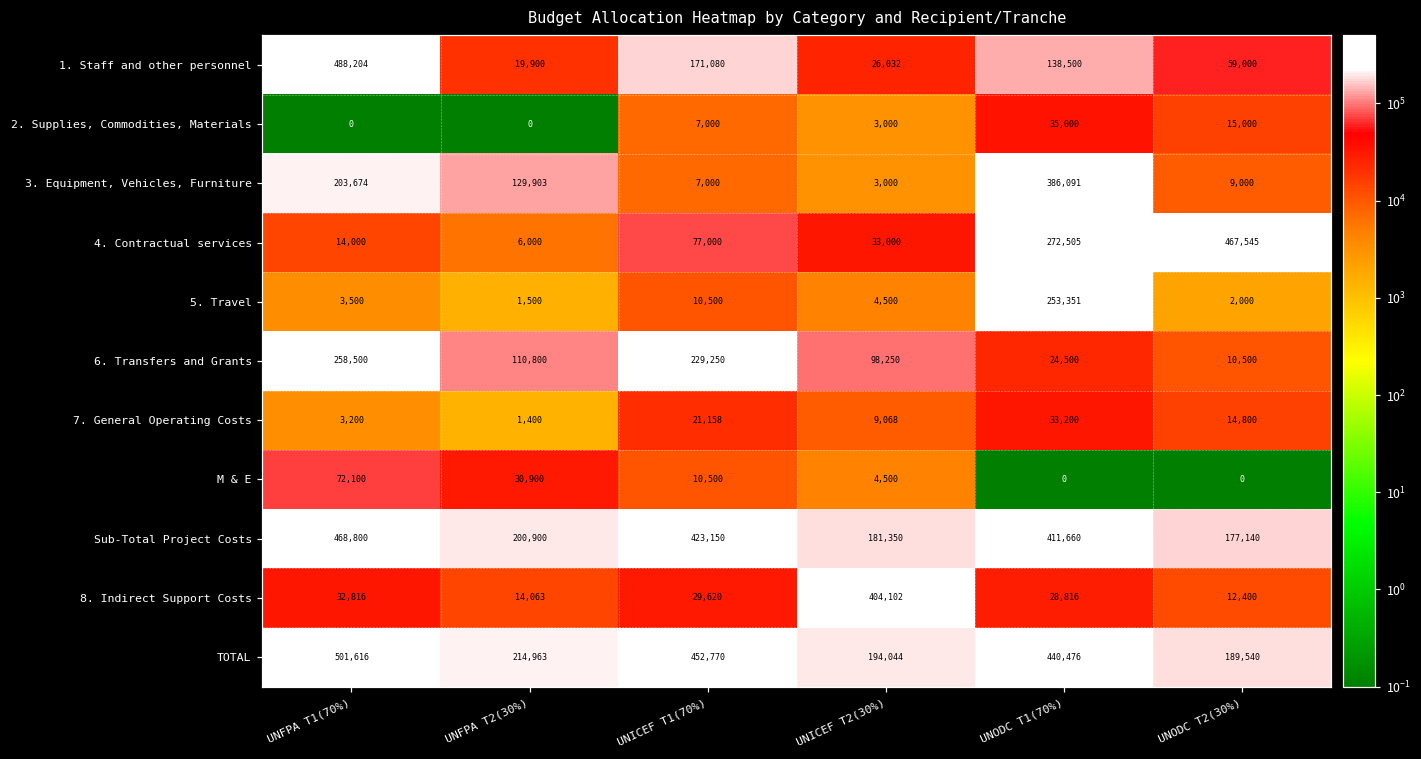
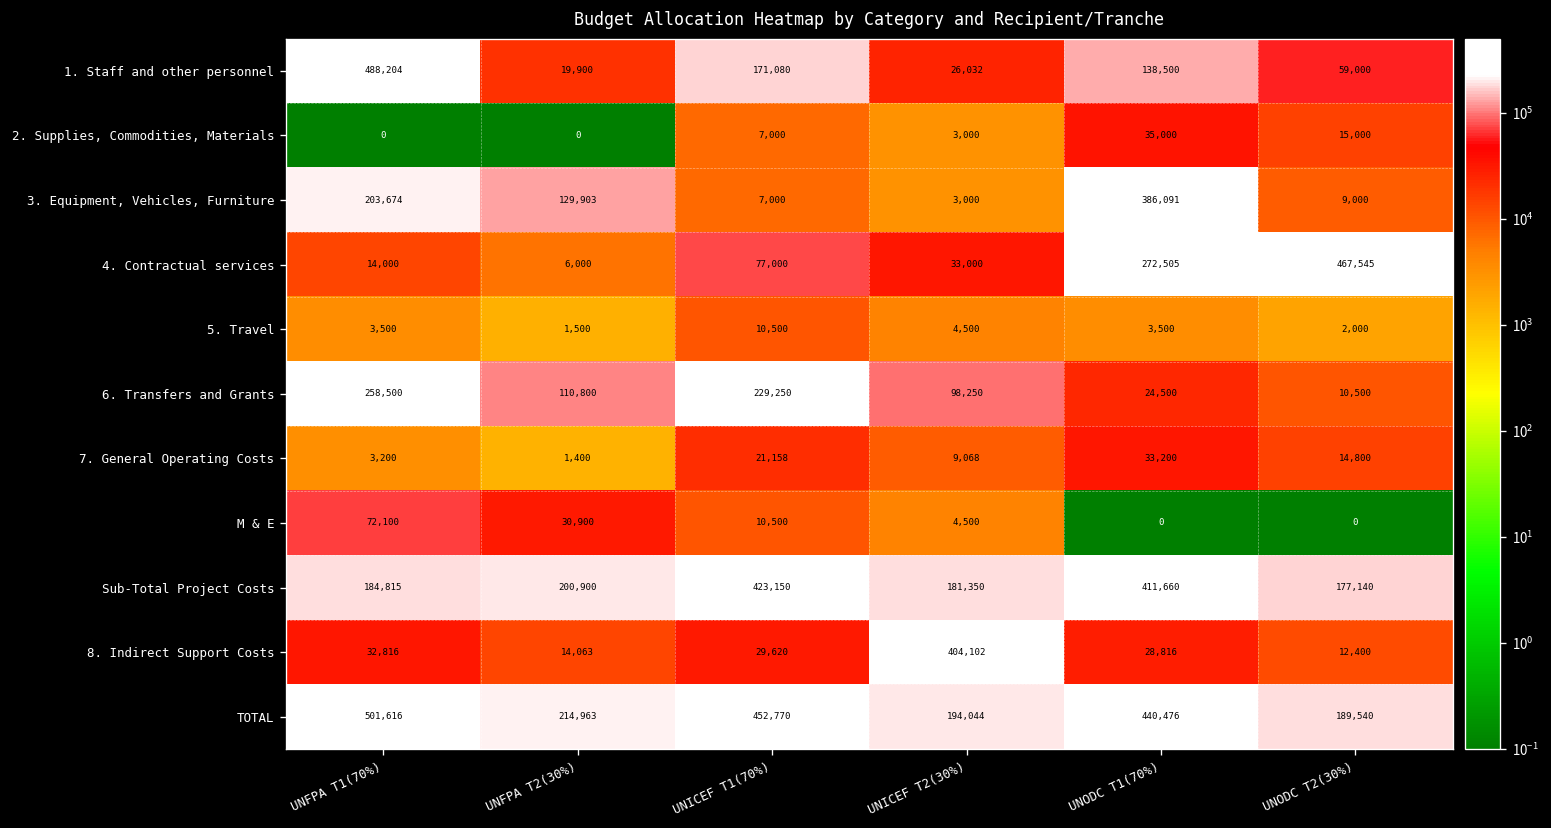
  {
    "1. Staff and other personnel": {
      "UNFPA T1(70%)": "488,204",
      "UNFPA T2(30%)": "19,900",
      "UNICEF T1(70%)": "171,080",
      "UNICEF T2(30%)": "26,032",
      "UNODC T1(70%)": "138,500",
      "UNODC T2(30%)": "59,000"
    },
    "2. Supplies, Commodities, Materials": {
      "UNFPA T1(70%)": "0",
      "UNFPA T2(30%)": "0",
      "UNICEF T1(70%)": "7,000",
      "UNICEF T2(30%)": "3,000",
      "UNODC T1(70%)": "35,000",
      "UNODC T2(30%)": "15,000"
    },
    "3. Equipment, Vehicles, Furniture": {
      "UNFPA T1(70%)": "203,674",
      "UNFPA T2(30%)": "129,903",
      "UNICEF T1(70%)": "7,000",
      "UNICEF T2(30%)": "3,000",
      "UNODC T1(70%)": "386,091",
      "UNODC T2(30%)": "9,000"
    },
    "4. Contractual services": {
      "UNFPA T1(70%)": "14,000",
      "UNFPA T2(30%)": "6,000",
      "UNICEF T1(70%)": "77,000",
      "UNICEF T2(30%)": "33,000",
      "UNODC T1(70%)": "272,505",
      "UNODC T2(30%)": "467,545"
    },
    "5. Travel": {
      "UNFPA T1(70%)": "3,500",
      "UNFPA T2(30%)": "1,500",
      "UNICEF T1(70%)": "10,500",
      "UNICEF T2(30%)": "4,500",
-     "UNODC T1(70%)": "253,351",
+     "UNODC T1(70%)": "3,500",
      "UNODC T2(30%)": "2,000"
    },
    "6. Transfers and Grants": {
      "UNFPA T1(70%)": "258,500",
      "UNFPA T2(30%)": "110,800",
      "UNICEF T1(70%)": "229,250",
      "UNICEF T2(30%)": "98,250",
      "UNODC T1(70%)": "24,500",
      "UNODC T2(30%)": "10,500"
    },
    "7. General Operating Costs": {
      "UNFPA T1(70%)": "3,200",
      "UNFPA T2(30%)": "1,400",
      "UNICEF T1(70%)": "21,158",
      "UNICEF T2(30%)": "9,068",
      "UNODC T1(70%)": "33,200",
      "UNODC T2(30%)": "14,800"
    },
    "M & E": {
      "UNFPA T1(70%)": "72,100",
      "UNFPA T2(30%)": "30,900",
      "UNICEF T1(70%)": "10,500",
      "UNICEF T2(30%)": "4,500",
      "UNODC T1(70%)": "0",
      "UNODC T2(30%)": "0"
    },
    "Sub-Total Project Costs": {
-     "UNFPA T1(70%)": "468,800",
+     "UNFPA T1(70%)": "184,815",
      "UNFPA T2(30%)": "200,900",
      "UNICEF T1(70%)": "423,150",
      "UNICEF T2(30%)": "181,350",
      "UNODC T1(70%)": "411,660",
      "UNODC T2(30%)": "177,140"
    },
    "8. Indirect Support Costs": {
      "UNFPA T1(70%)": "32,816",
      "UNFPA T2(30%)": "14,063",
      "UNICEF T1(70%)": "29,620",
      "UNICEF T2(30%)": "404,102",
      "UNODC T1(70%)": "28,816",
      "UNODC T2(30%)": "12,400"
    },
    "TOTAL": {
      "UNFPA T1(70%)": "501,616",
      "UNFPA T2(30%)": "214,963",
      "UNICEF T1(70%)": "452,770",
      "UNICEF T2(30%)": "194,044",
      "UNODC T1(70%)": "440,476",
      "UNODC T2(30%)": "189,540"
    }
  }
